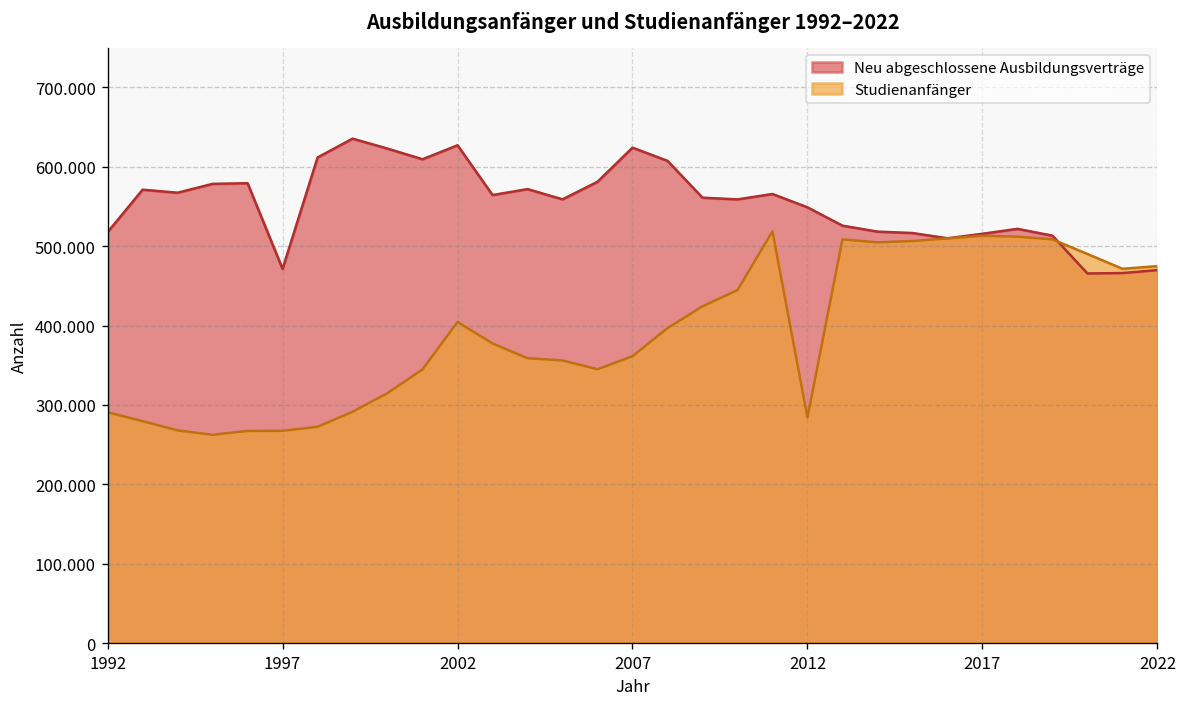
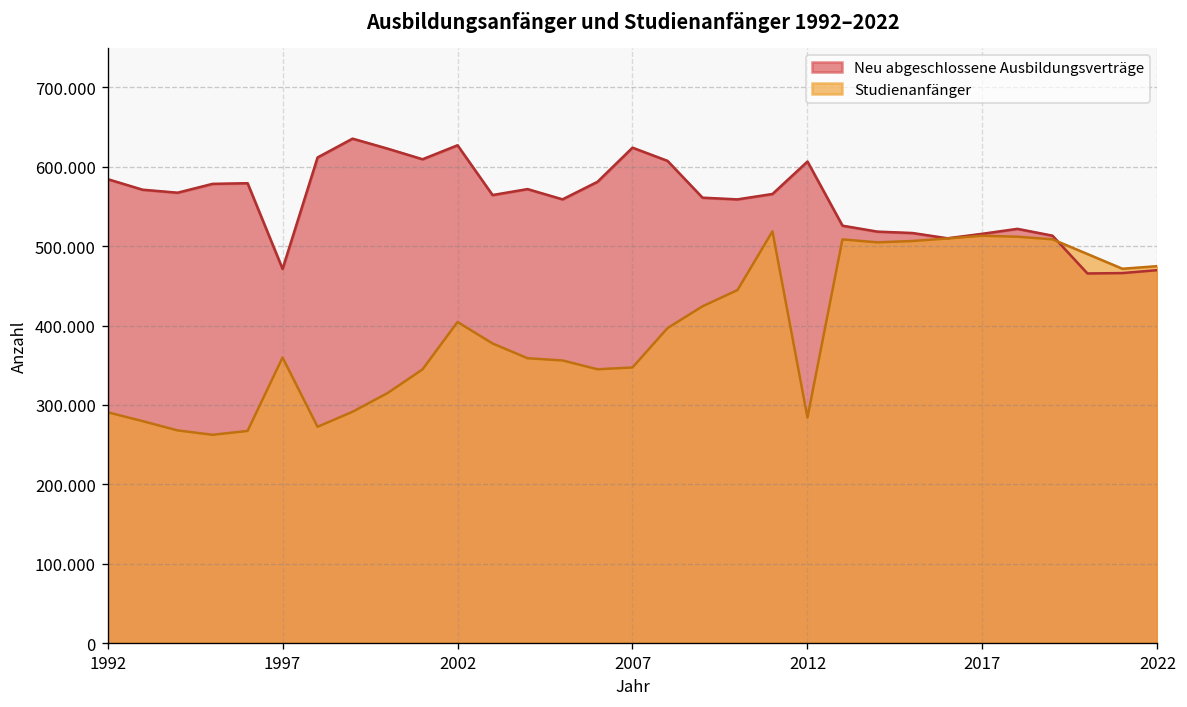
  {
    "Neu abgeschlossene Ausbildungsverträge": {
-     "1992": 520,
+     "1992": 580,
      "1997": 470,
      "2002": 630,
      "2007": 620,
-     "2012": 550,
+     "2012": 610,
      "2022": 470
    },
    "Studienanfänger": {
      "1992": 290,
-     "1997": 270,
+     "1997": 360,
      "2002": 400,
-     "2007": 360,
+     "2007": 350,
      "2012": 280,
      "2022": 470
    }
  }
